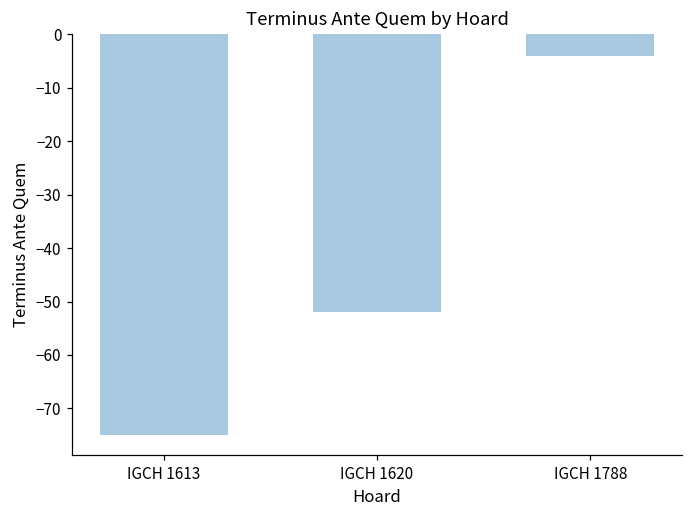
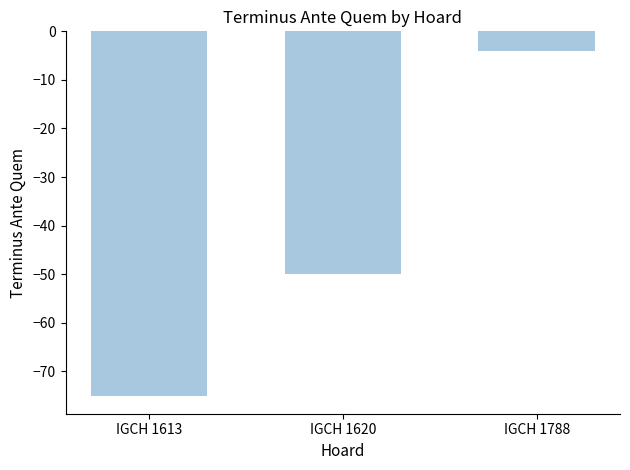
  {
    "IGCH 1613": -75,
-   "IGCH 1620": -52,
+   "IGCH 1620": -50,
    "IGCH 1788": -4
  }
